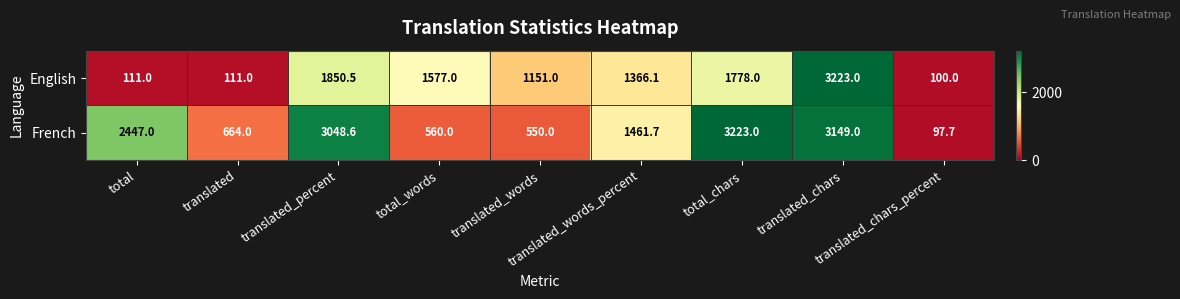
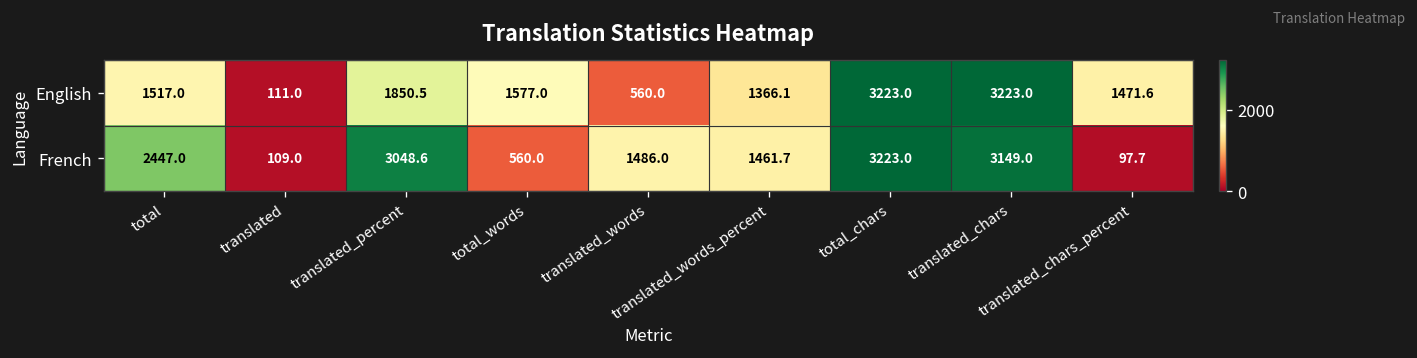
  {
    "English": {
-     "total": 111.0,
+     "total": 1517.0,
      "translated": 111.0,
      "translated_percent": 1850.5,
      "total_words": 1577.0,
-     "translated_words": 1151.0,
+     "translated_words": 560.0,
      "translated_words_percent": 1366.1,
-     "total_chars": 1778.0,
+     "total_chars": 3223.0,
      "translated_chars": 3223.0,
-     "translated_chars_percent": 100.0
+     "translated_chars_percent": 1471.6
    },
    "French": {
      "total": 2447.0,
-     "translated": 664.0,
+     "translated": 109.0,
      "translated_percent": 3048.6,
      "total_words": 560.0,
-     "translated_words": 550.0,
+     "translated_words": 1486.0,
      "translated_words_percent": 1461.7,
      "total_chars": 3223.0,
      "translated_chars": 3149.0,
      "translated_chars_percent": 97.7
    }
  }
